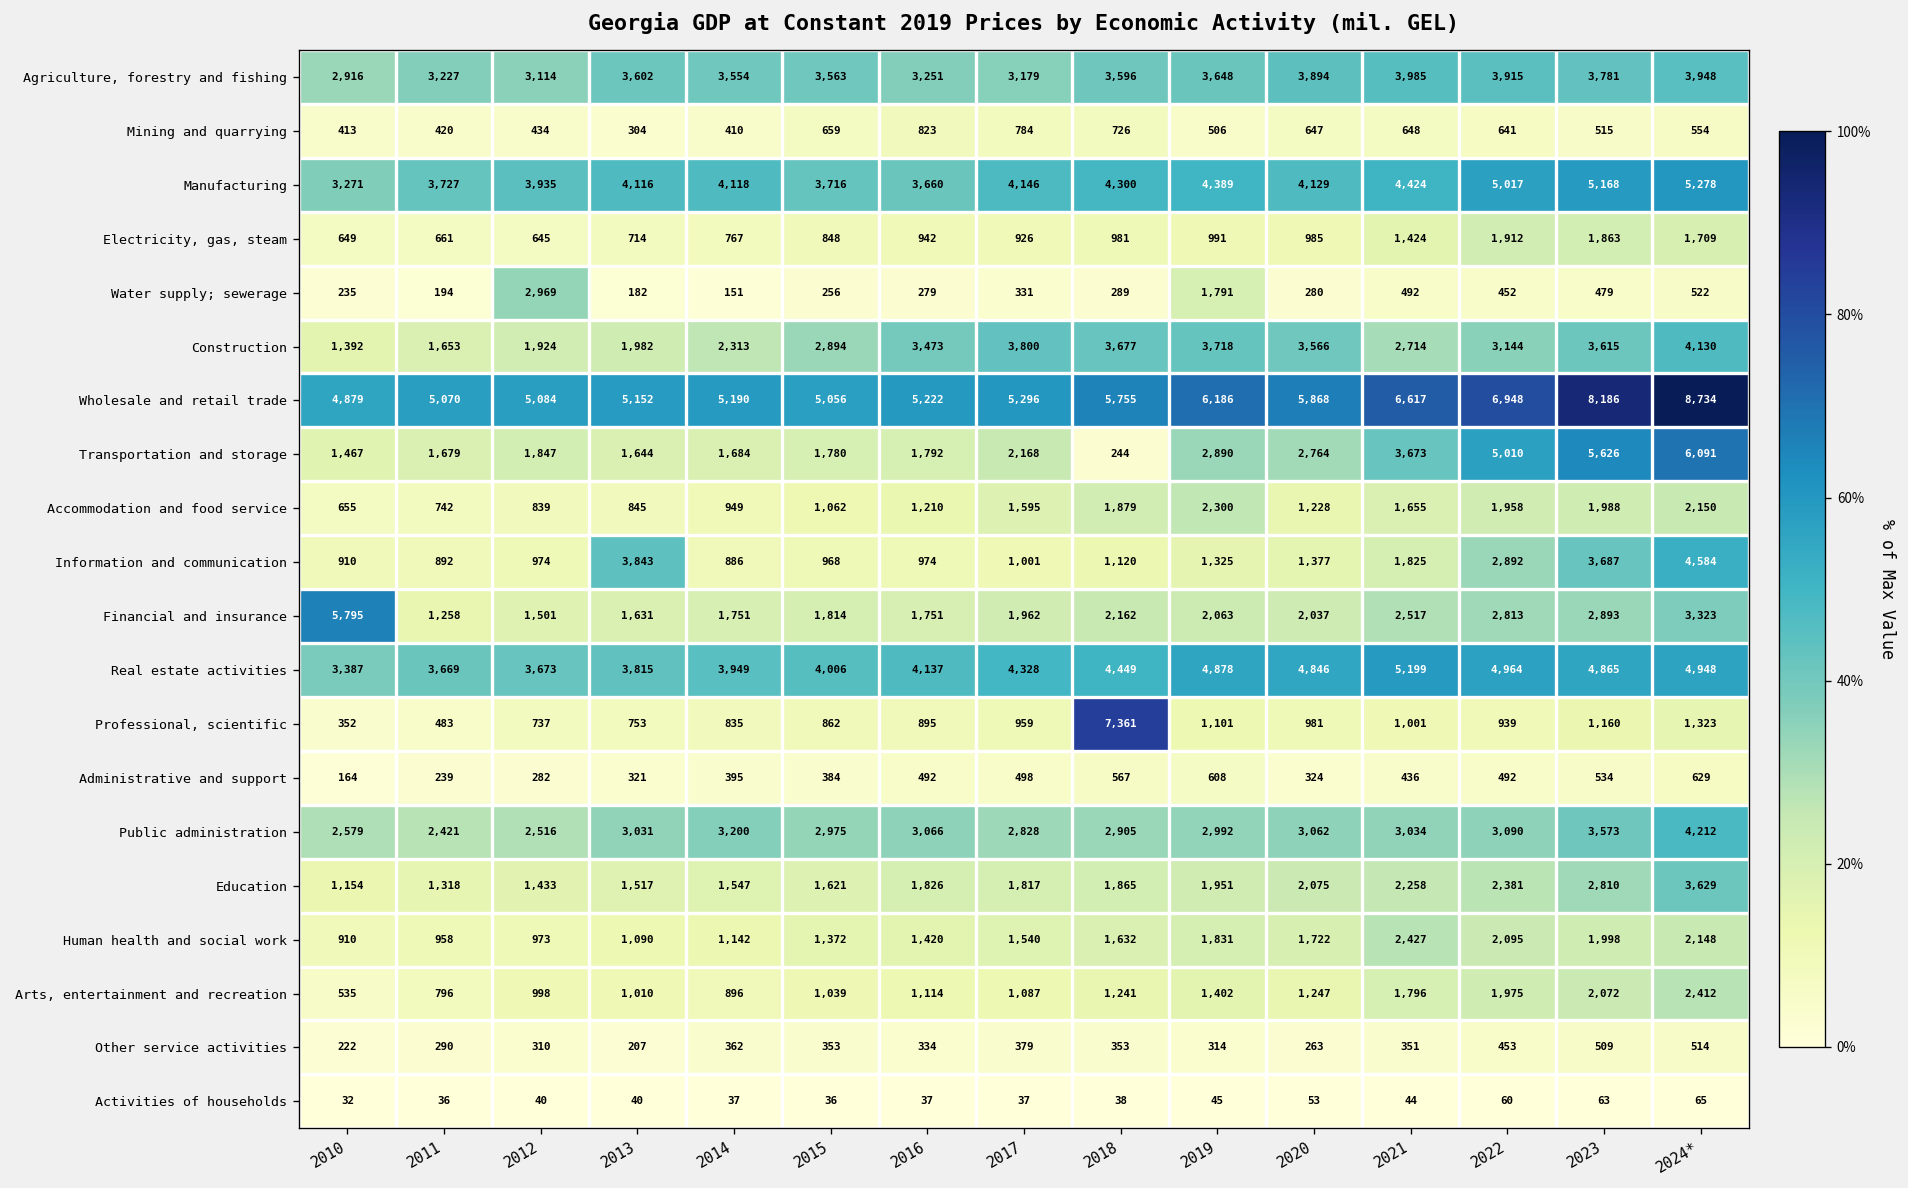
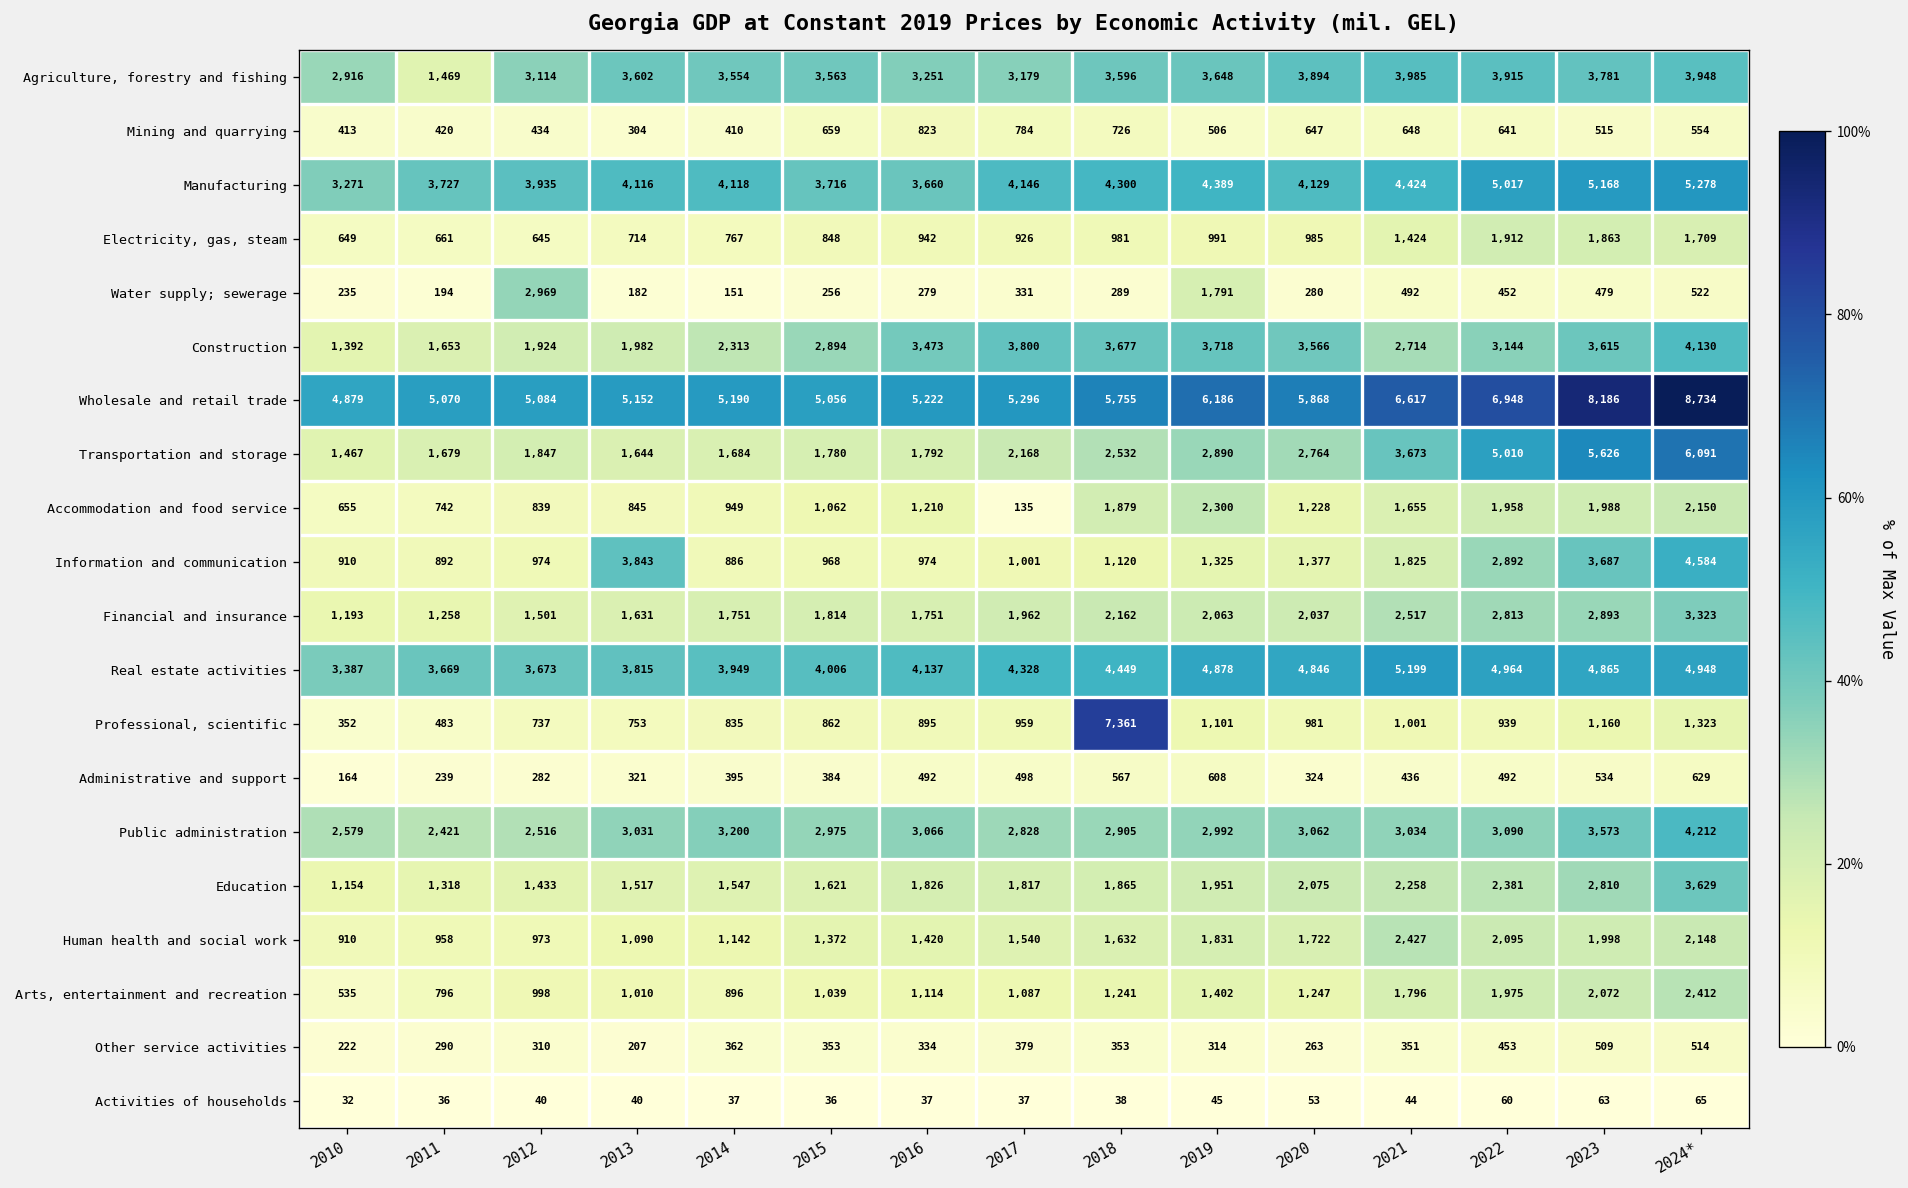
  {
    "Agriculture, forestry and fishing": {
      "2010": "2,916",
-     "2011": "3,227",
+     "2011": "1,469",
      "2012": "3,114",
      "2013": "3,602",
      "2014": "3,554",
      "2015": "3,563",
      "2016": "3,251",
      "2017": "3,179",
      "2018": "3,596",
      "2019": "3,648",
      "2020": "3,894",
      "2021": "3,985",
      "2022": "3,915",
      "2023": "3,781",
      "2024*": "3,948"
    },
    "Transportation and storage": {
      "2010": "1,467",
      "2011": "1,679",
      "2012": "1,847",
      "2013": "1,644",
      "2014": "1,684",
      "2015": "1,780",
      "2016": "1,792",
      "2017": "2,168",
-     "2018": "244",
+     "2018": "2,532",
      "2019": "2,890",
      "2020": "2,764",
      "2021": "3,673",
      "2022": "5,010",
      "2023": "5,626",
      "2024*": "6,091"
    },
    "Accommodation and food service": {
      "2010": "655",
      "2011": "742",
      "2012": "839",
      "2013": "845",
      "2014": "949",
      "2015": "1,062",
      "2016": "1,210",
-     "2017": "1,595",
+     "2017": "135",
      "2018": "1,879",
      "2019": "2,300",
      "2020": "1,228",
      "2021": "1,655",
      "2022": "1,958",
      "2023": "1,988",
      "2024*": "2,150"
    },
    "Financial and insurance": {
-     "2010": "5,795",
+     "2010": "1,193",
      "2011": "1,258",
      "2012": "1,501",
      "2013": "1,631",
      "2014": "1,751",
      "2015": "1,814",
      "2016": "1,751",
      "2017": "1,962",
      "2018": "2,162",
      "2019": "2,063",
      "2020": "2,037",
      "2021": "2,517",
      "2022": "2,813",
      "2023": "2,893",
      "2024*": "3,323"
    }
  }
